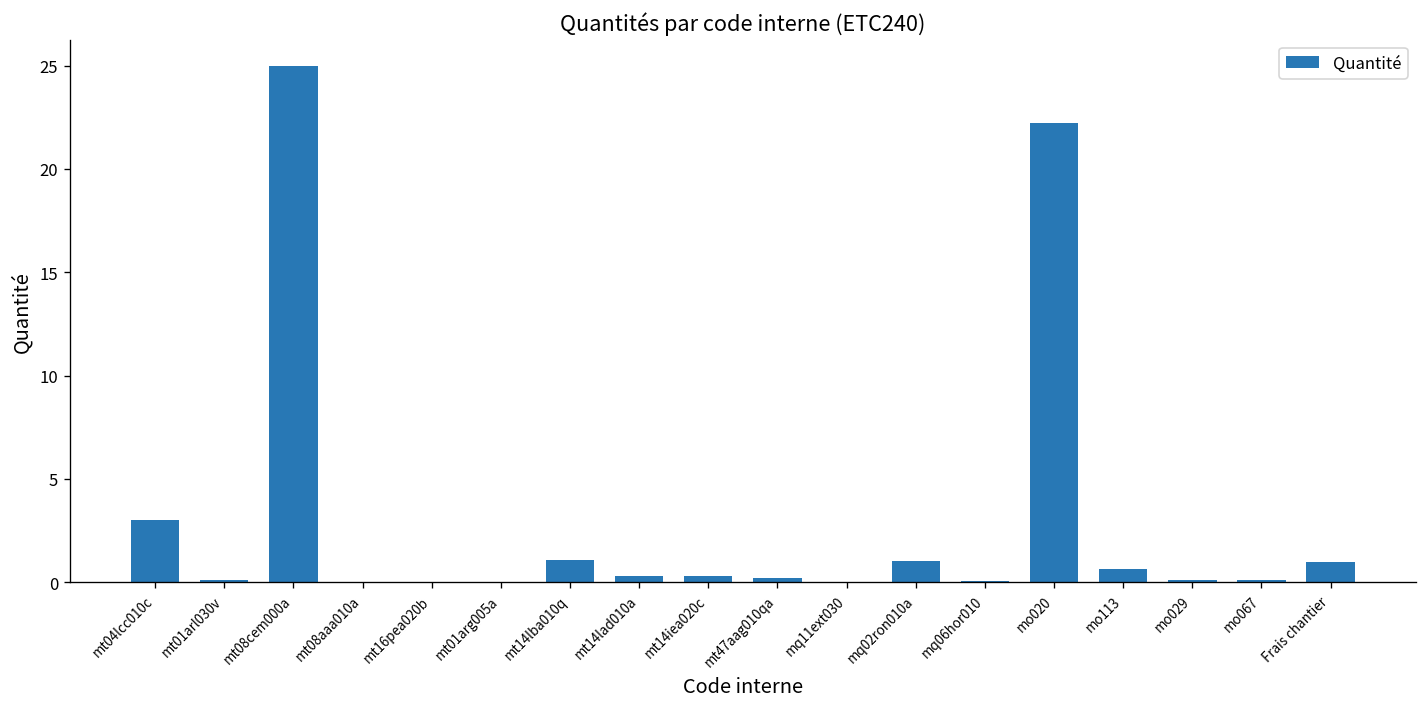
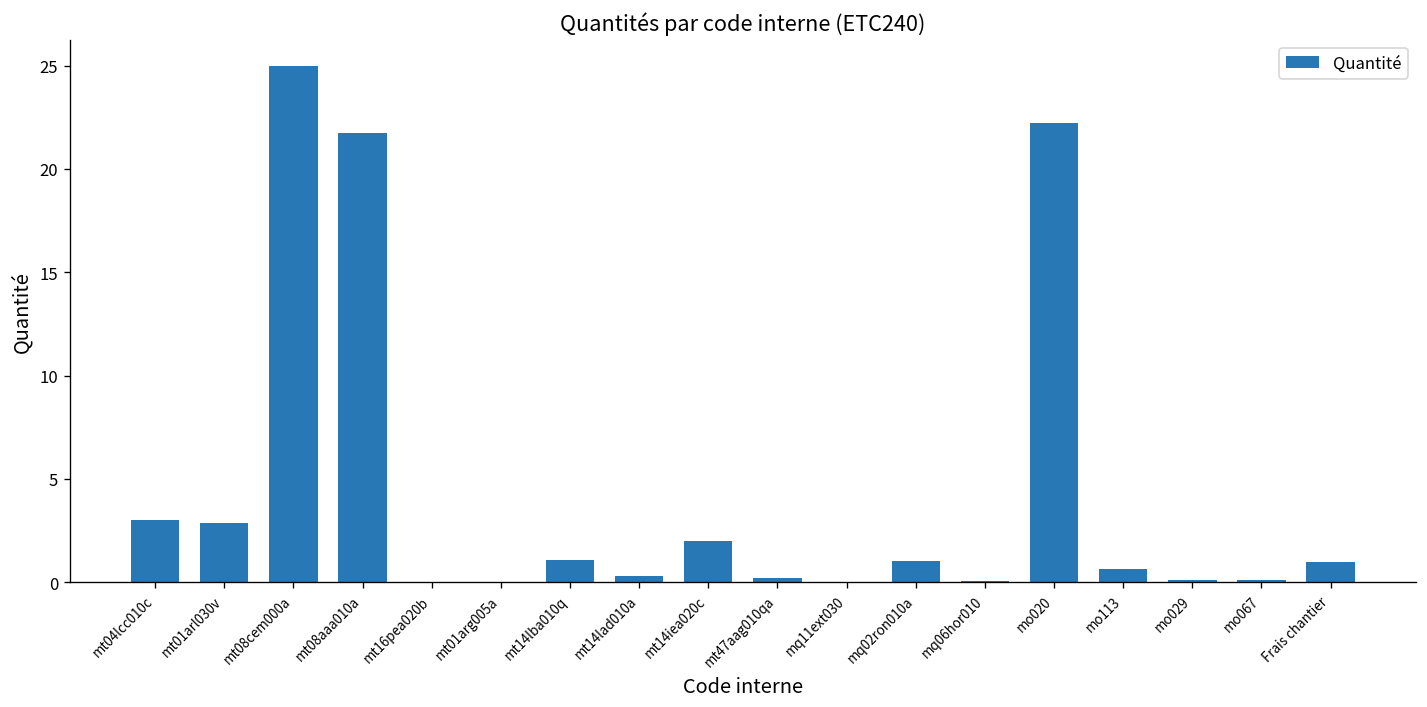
  {
    "mt04lcc010c": 3.0,
-   "mt01arl030v": 0.1,
+   "mt01arl030v": 2.9,
    "mt08cem000a": 25.0,
-   "mt08aaa010a": 0.0,
+   "mt08aaa010a": 21.7,
    "mt14lba010q": 1.1,
    "mt14lad010a": 0.3,
-   "mt14iea020c": 0.3,
+   "mt14iea020c": 2.0,
    "mt47aag010qa": 0.2,
    "mq02ron010a": 1.0,
    "mo020": 22.2,
    "mo113": 0.6,
    "Frais chantier": 1.0
  }
